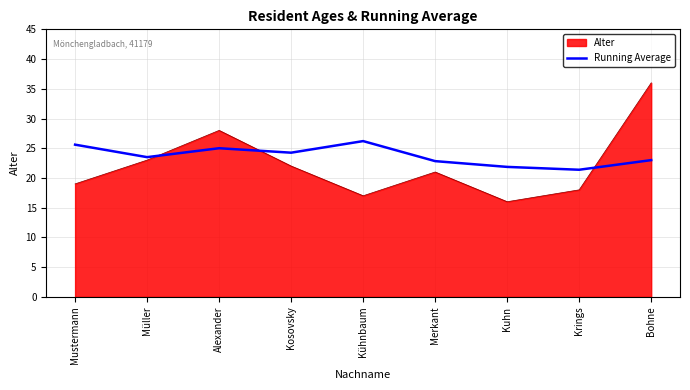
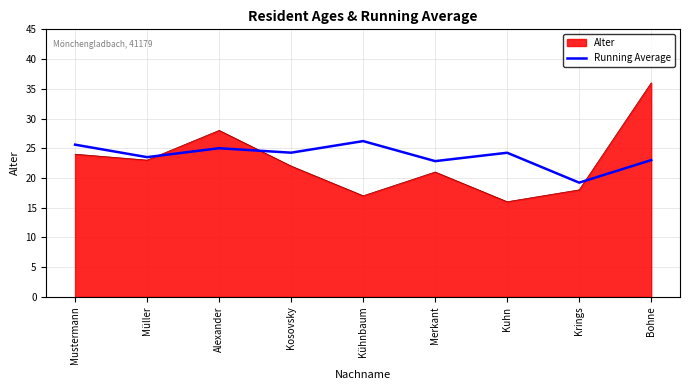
  {
    "Alter": {
-     "Mustermann": 19,
+     "Mustermann": 24,
      "Müller": 23,
      "Alexander": 28,
      "Kosovsky": 22,
      "Kühnbaum": 17,
      "Merkant": 21,
      "Kuhn": 16,
      "Krings": 18,
      "Bohne": 36
    },
    "Running Average": {
      "Mustermann": 26,
      "Müller": 24,
      "Alexander": 25,
      "Kosovsky": 24,
      "Kühnbaum": 26,
      "Merkant": 23,
-     "Kuhn": 22,
-     "Krings": 21,
+     "Kuhn": 24,
+     "Krings": 19,
      "Bohne": 23
    }
  }
